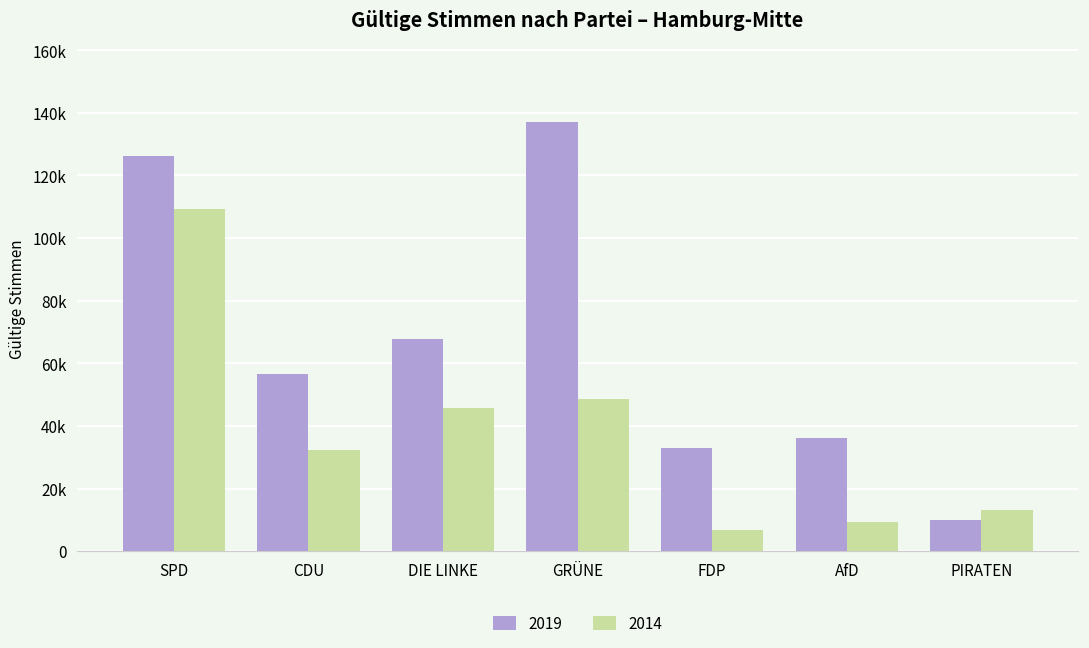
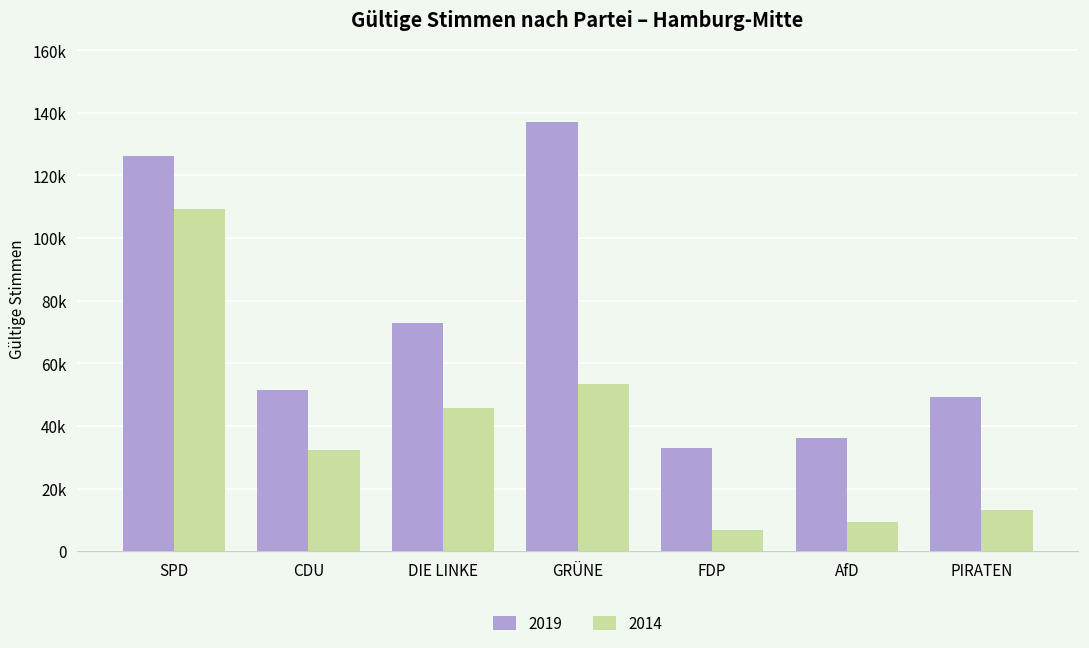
  {
    "2019": {
      "SPD": 126000,
-     "CDU": 57000,
-     "DIE LINKE": 68000,
+     "CDU": 51000,
+     "DIE LINKE": 73000,
      "GRÜNE": 137000,
      "FDP": 33000,
      "AfD": 36000,
-     "PIRATEN": 10000
+     "PIRATEN": 49000
    },
    "2014": {
      "SPD": 109000,
      "CDU": 32000,
      "DIE LINKE": 46000,
-     "GRÜNE": 48000,
+     "GRÜNE": 53000,
      "FDP": 7000,
      "AfD": 9000,
      "PIRATEN": 13000
    }
  }
